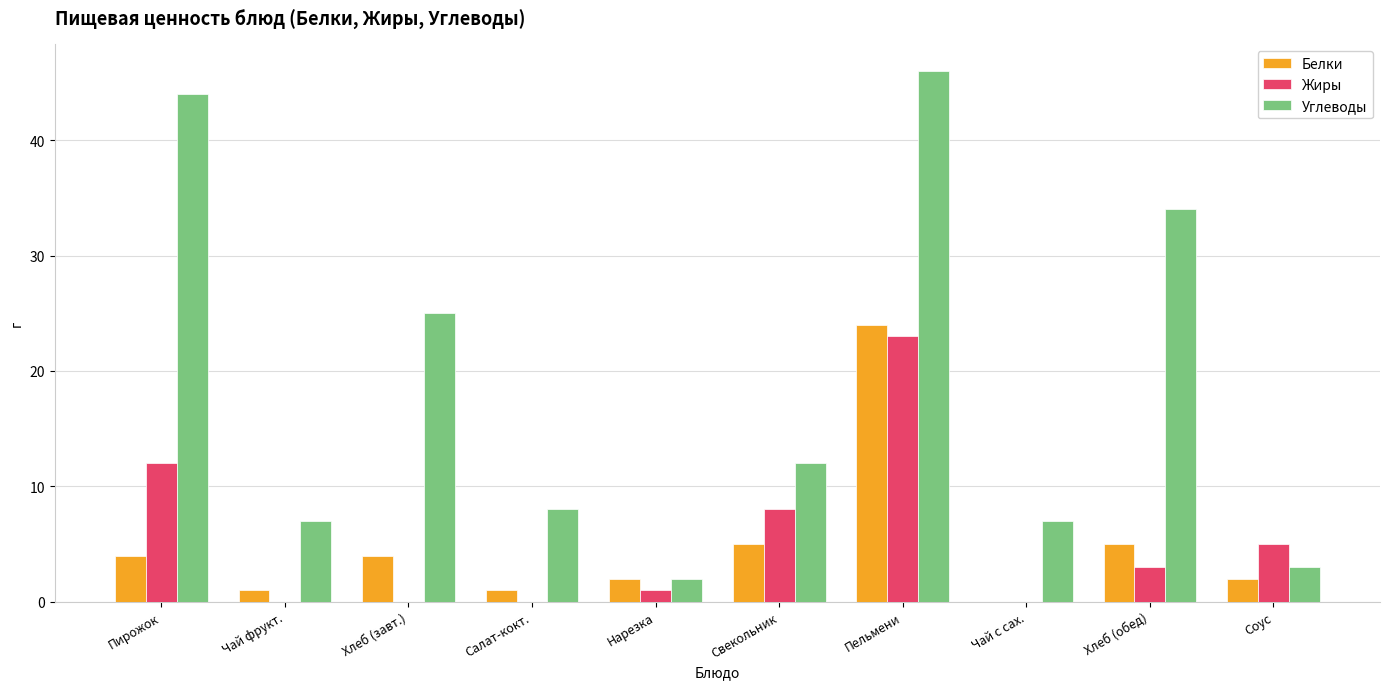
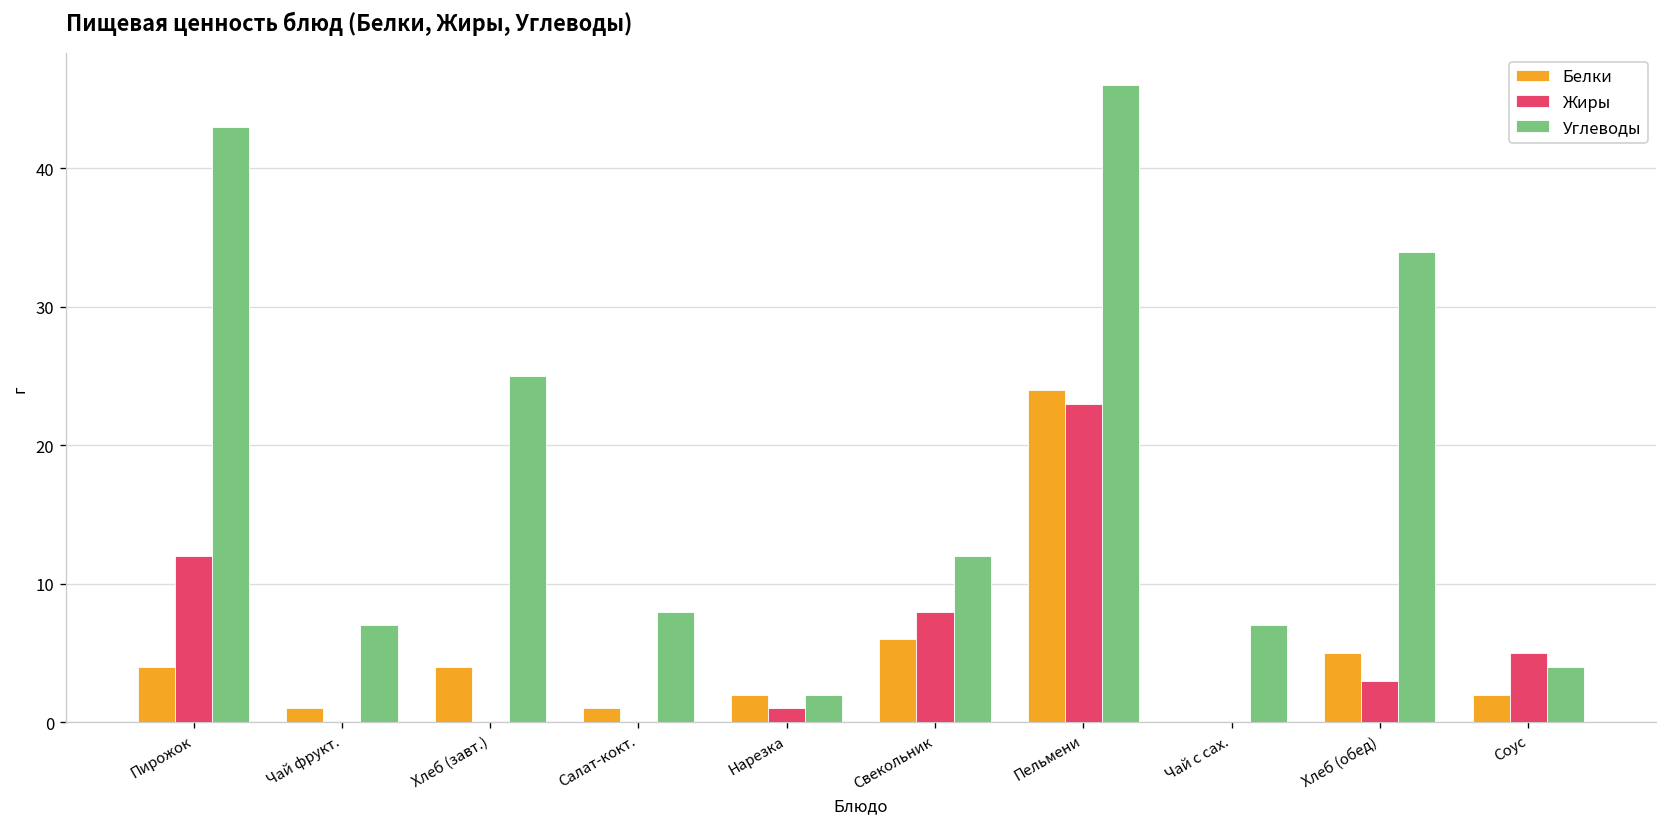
  {
    "Белки": {
      "Пирожок": 4,
      "Чай фрукт.": 1,
      "Хлеб (завт.)": 4,
      "Салат-кокт.": 1,
      "Нарезка": 2,
-     "Свекольник": 5,
+     "Свекольник": 6,
      "Пельмени": 24,
      "Чай с сах.": 0,
      "Хлеб (обед)": 5,
      "Соус": 2
    },
    "Жиры": {
      "Пирожок": 12,
      "Чай фрукт.": 0,
      "Хлеб (завт.)": 0,
      "Салат-кокт.": 0,
      "Нарезка": 1,
      "Свекольник": 8,
      "Пельмени": 23,
      "Чай с сах.": 0,
      "Хлеб (обед)": 3,
      "Соус": 5
    },
    "Углеводы": {
-     "Пирожок": 44,
+     "Пирожок": 43,
      "Чай фрукт.": 7,
      "Хлеб (завт.)": 25,
      "Салат-кокт.": 8,
      "Нарезка": 2,
      "Свекольник": 12,
      "Пельмени": 46,
      "Чай с сах.": 7,
      "Хлеб (обед)": 34,
-     "Соус": 3
+     "Соус": 4
    }
  }
